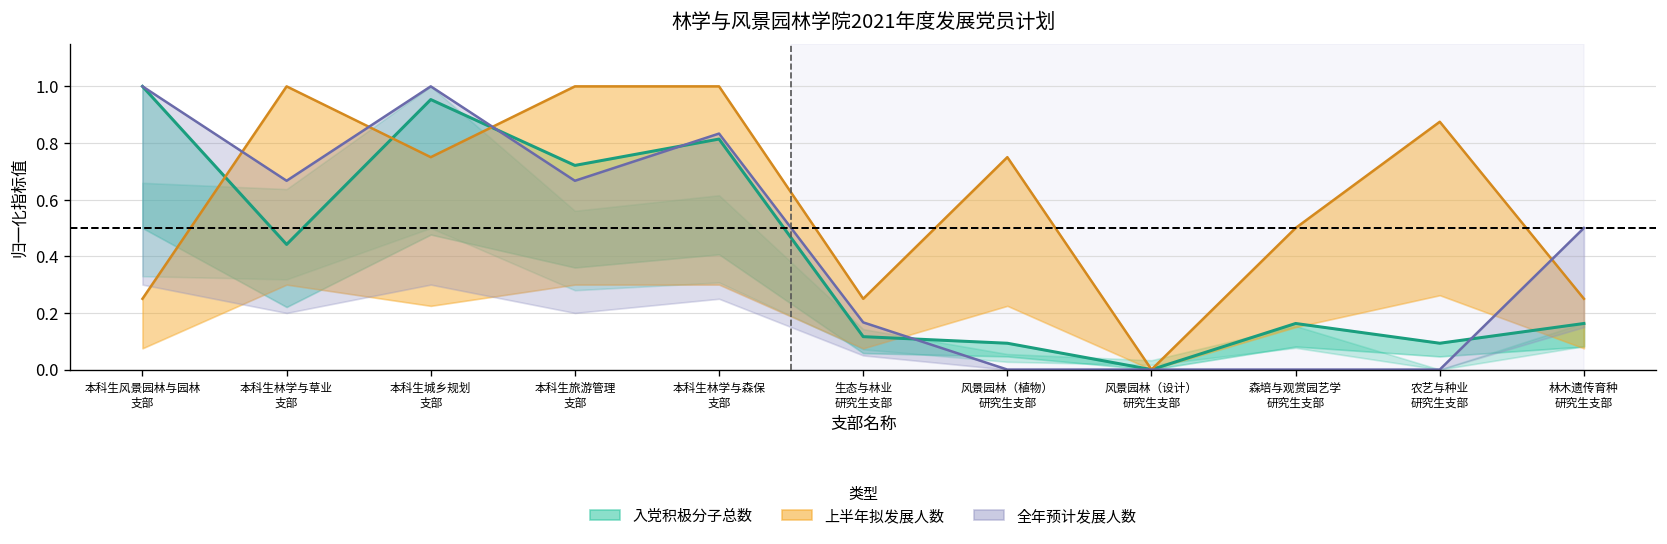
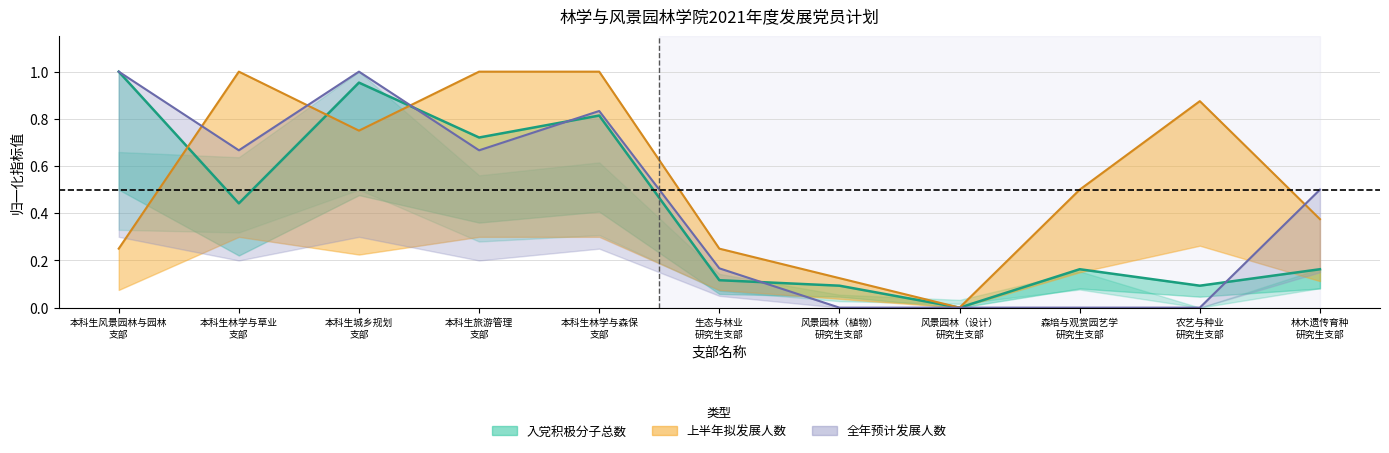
  {
    "上半年拟发展人数": {
      "本科生风景园林与园林 支部": 0.25,
      "本科生林学与草业 支部": 1.00,
      "本科生城乡规划 支部": 0.75,
      "本科生旅游管理 支部": 1.00,
      "本科生林学与森保 支部": 1.00,
      "生态与林业 研究生支部": 0.25,
-     "风景园林（植物） 研究生支部": 0.75,
+     "风景园林（植物） 研究生支部": 0.13,
      "森培与观赏园艺学 研究生支部": 0.50,
      "农艺与种业 研究生支部": 0.88,
-     "林木遗传育种 研究生支部": 0.25
+     "林木遗传育种 研究生支部": 0.38
    }
  }
